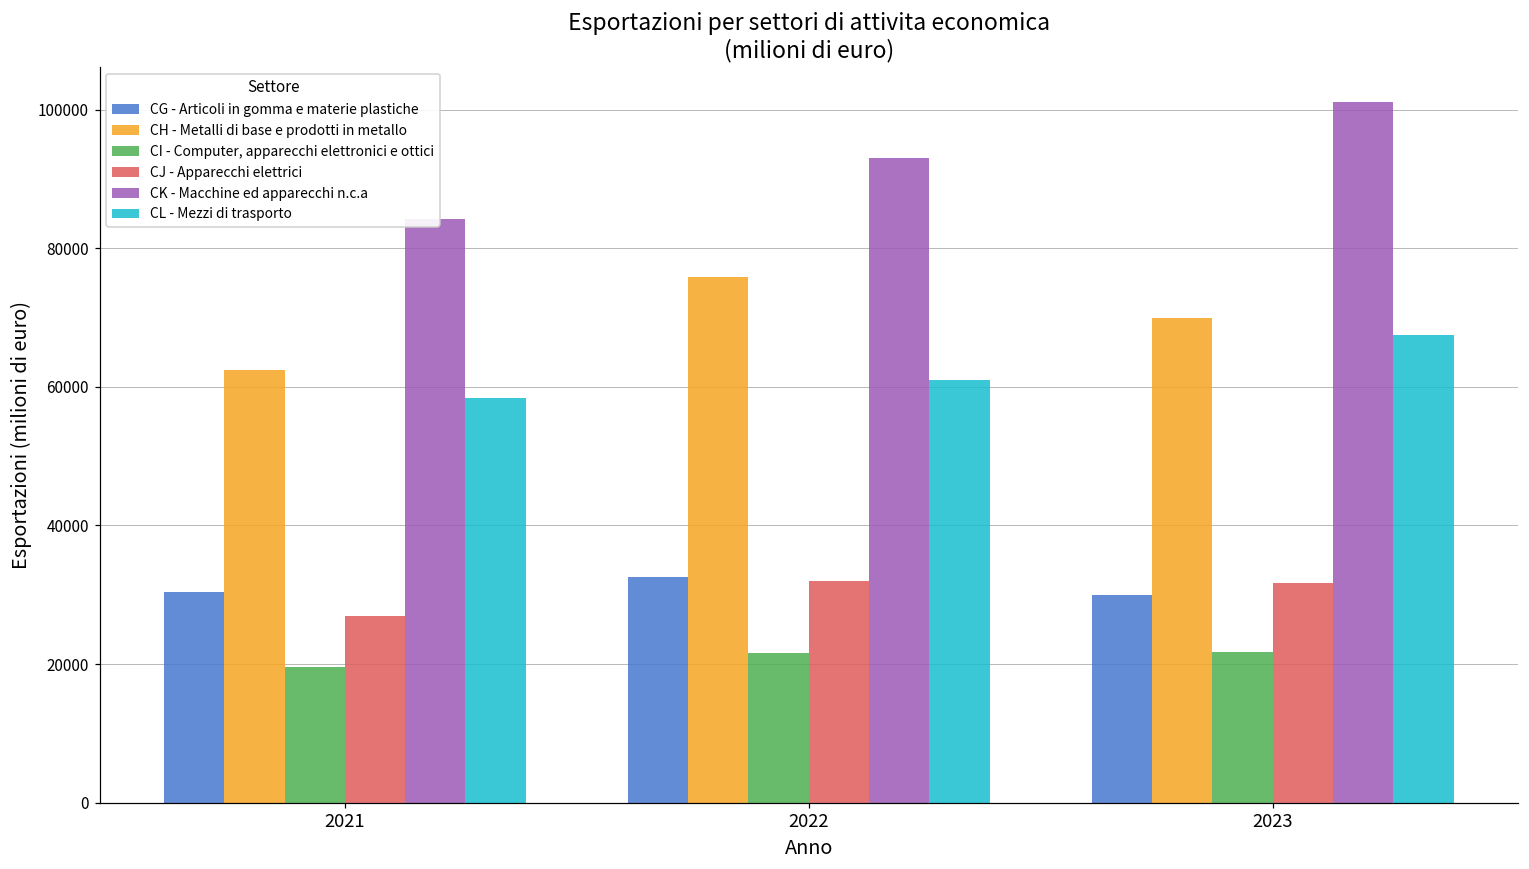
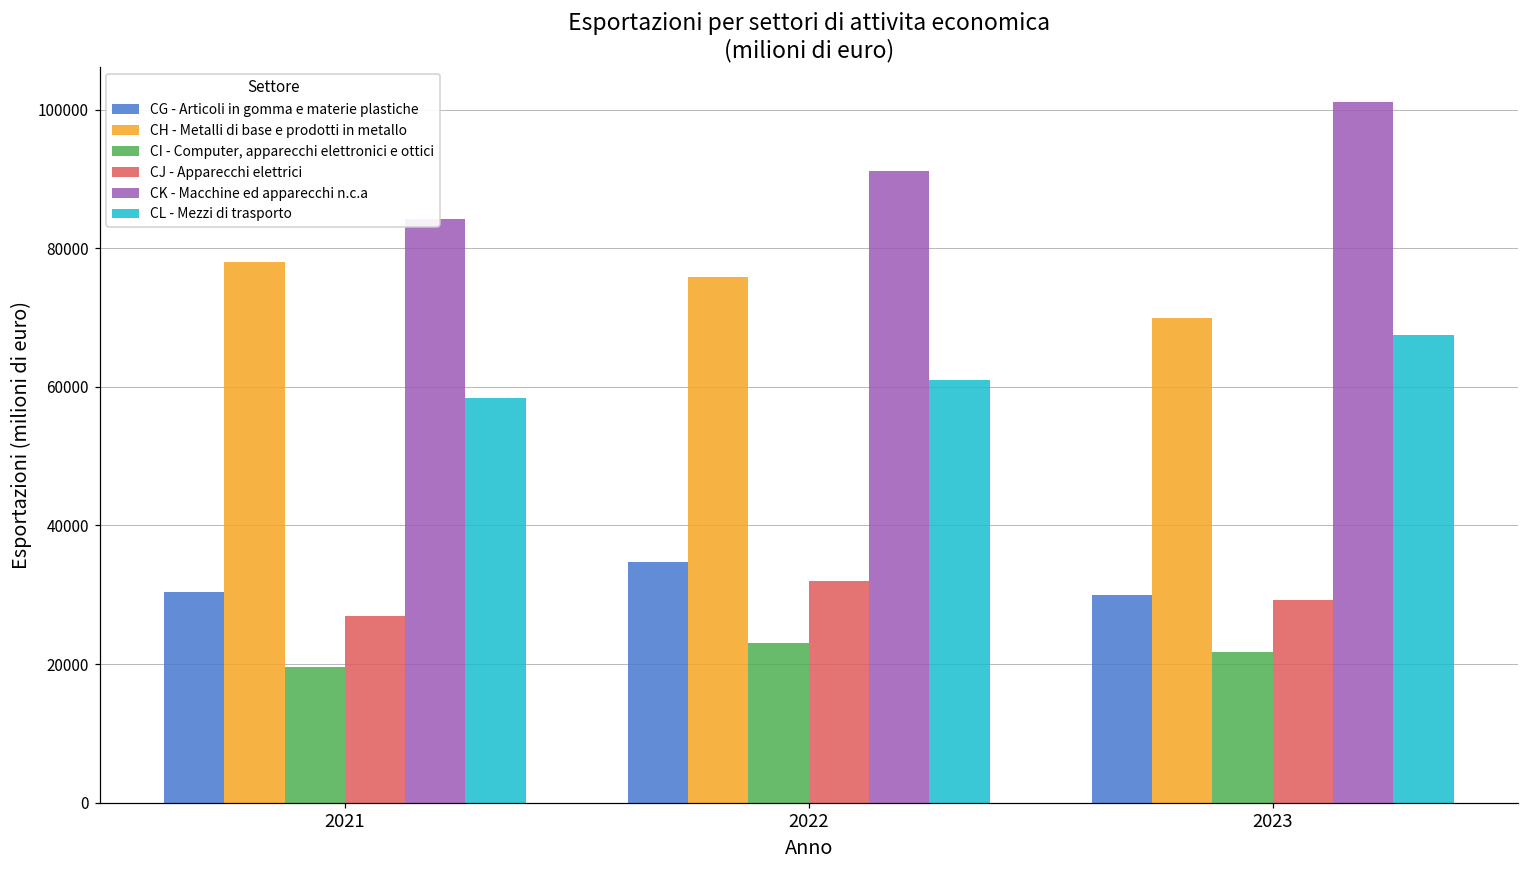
  {
    "CG - Articoli in gomma e materie plastiche": {
      "2021": 30000,
-     "2022": 33000,
+     "2022": 35000,
      "2023": 30000
    },
    "CH - Metalli di base e prodotti in metallo": {
-     "2021": 62000,
+     "2021": 78000,
      "2022": 76000,
      "2023": 70000
    },
    "CI - Computer, apparecchi elettronici e ottici": {
      "2021": 20000,
-     "2022": 22000,
+     "2022": 23000,
      "2023": 22000
    },
    "CJ - Apparecchi elettrici": {
      "2021": 27000,
      "2022": 32000,
-     "2023": 32000
+     "2023": 29000
    },
    "CK - Macchine ed apparecchi n.c.a": {
-     "2022": 93000,
+     "2022": 91000,
      "2023": 101000
    },
    "CL - Mezzi di trasporto": {
      "2021": 58000,
      "2022": 61000,
      "2023": 67000
    }
  }
